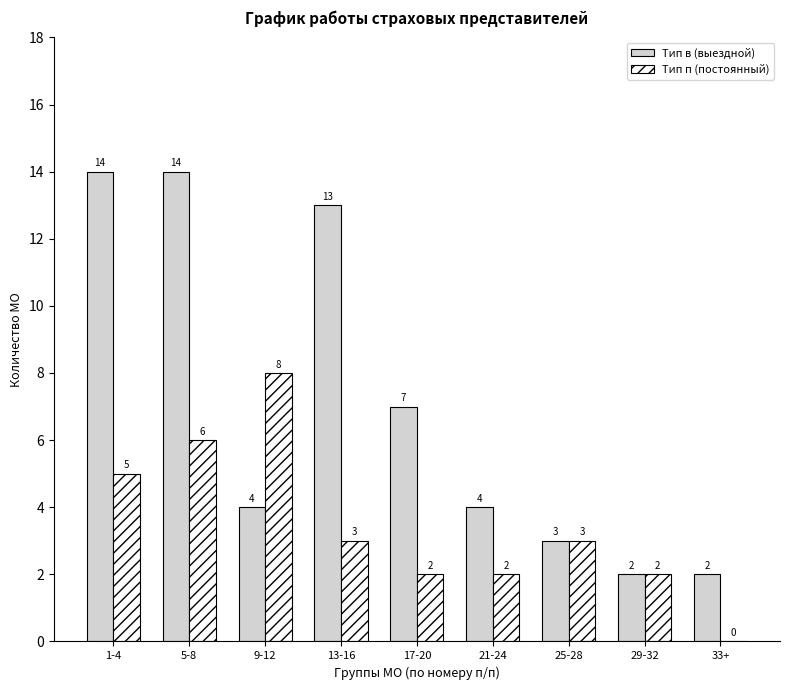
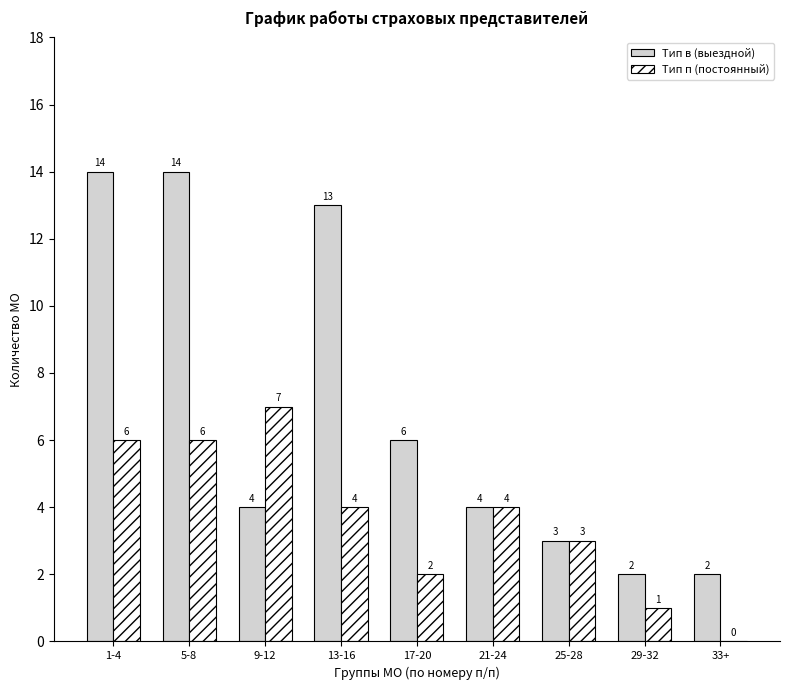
  {
    "Тип в (выездной)": {
      "1-4": 14,
      "5-8": 14,
      "9-12": 4,
      "13-16": 13,
-     "17-20": 7,
+     "17-20": 6,
      "21-24": 4,
      "25-28": 3,
      "29-32": 2,
      "33+": 2
    },
    "Тип п (постоянный)": {
-     "1-4": 5,
+     "1-4": 6,
      "5-8": 6,
-     "9-12": 8,
-     "13-16": 3,
+     "9-12": 7,
+     "13-16": 4,
      "17-20": 2,
-     "21-24": 2,
+     "21-24": 4,
      "25-28": 3,
-     "29-32": 2,
+     "29-32": 1,
      "33+": 0
    }
  }
